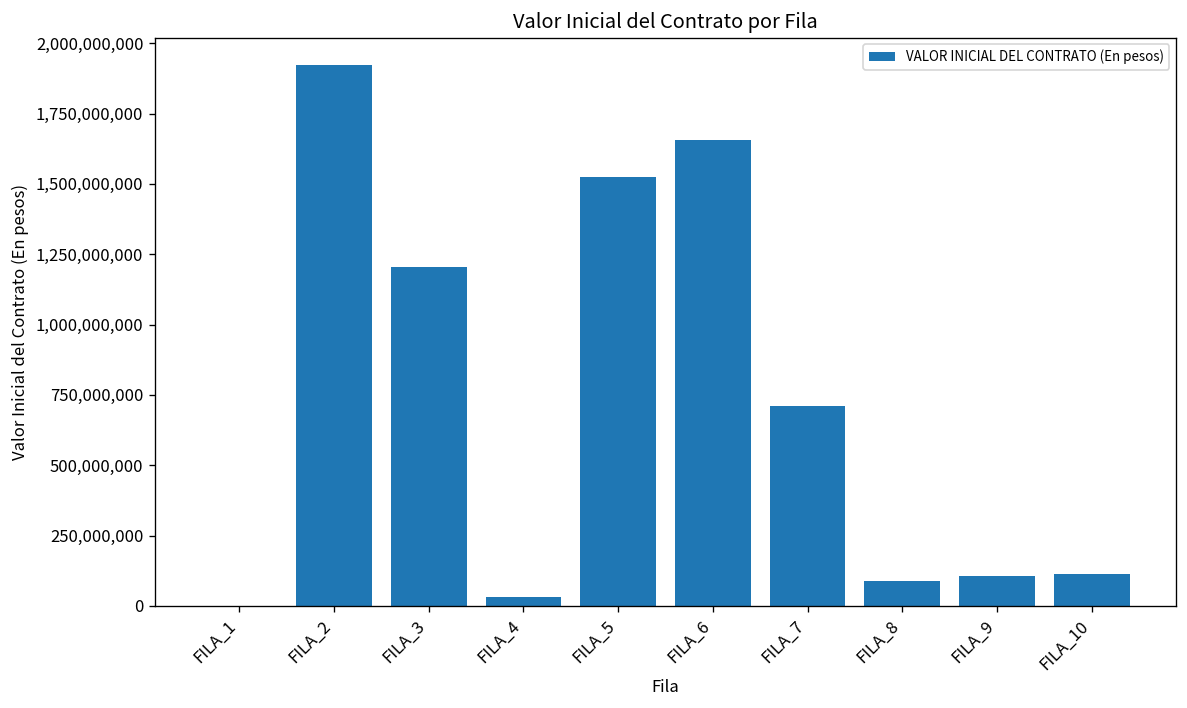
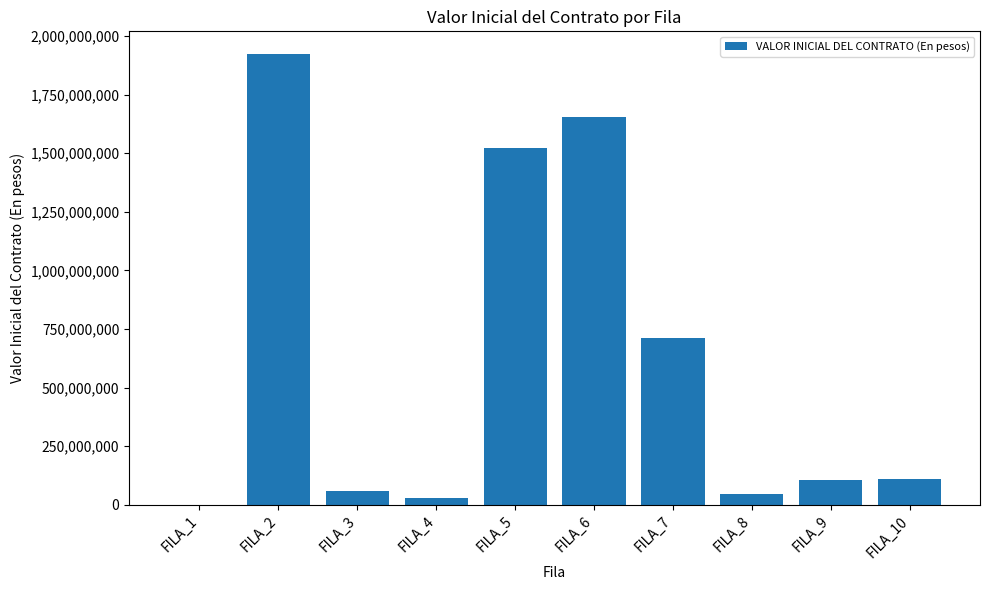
  {
    "FILA_1": "0",
    "FILA_2": "1,920,000,000",
-   "FILA_3": "1,200,000,000",
+   "FILA_3": "60,000,000",
    "FILA_4": "30,000,000",
    "FILA_5": "1,520,000,000",
    "FILA_6": "1,660,000,000",
    "FILA_7": "710,000,000",
-   "FILA_8": "90,000,000",
+   "FILA_8": "50,000,000",
    "FILA_9": "110,000,000",
    "FILA_10": "110,000,000"
  }
